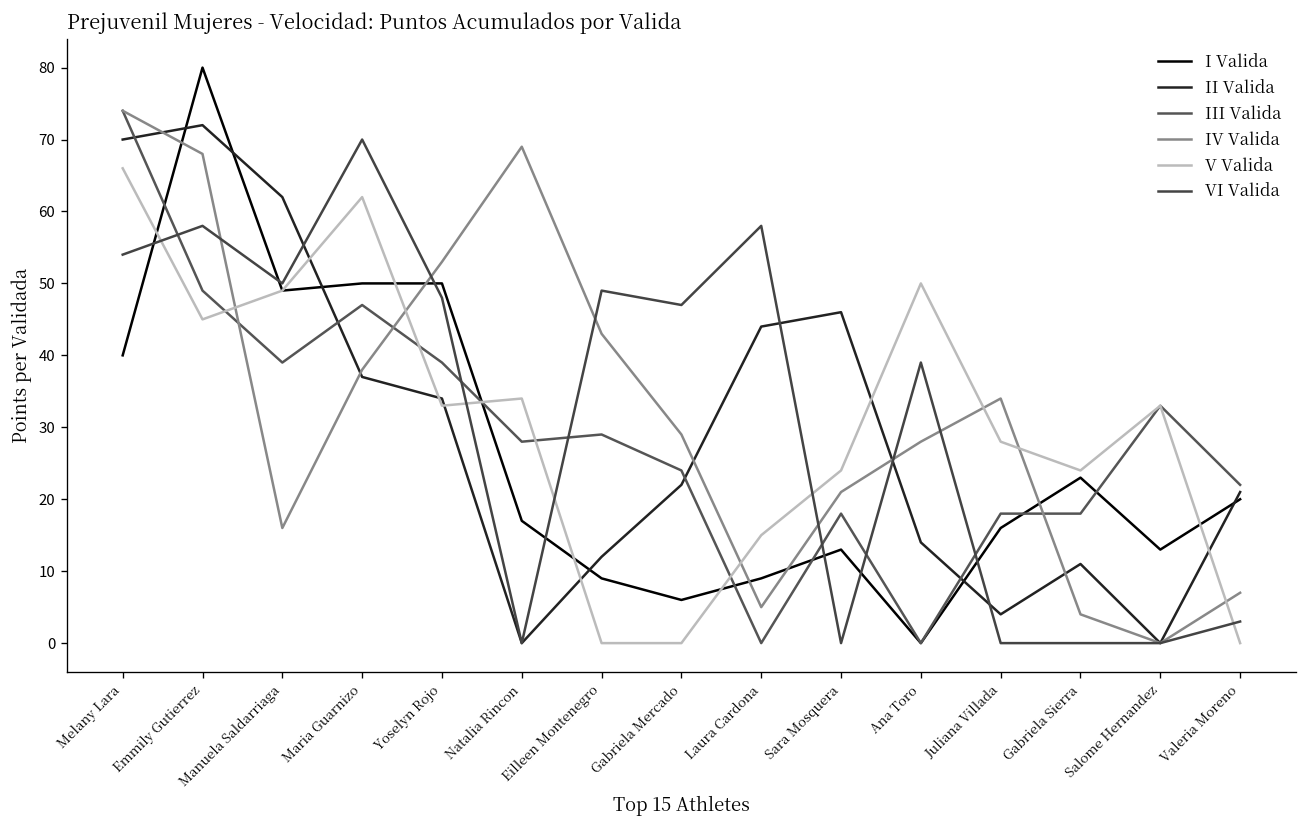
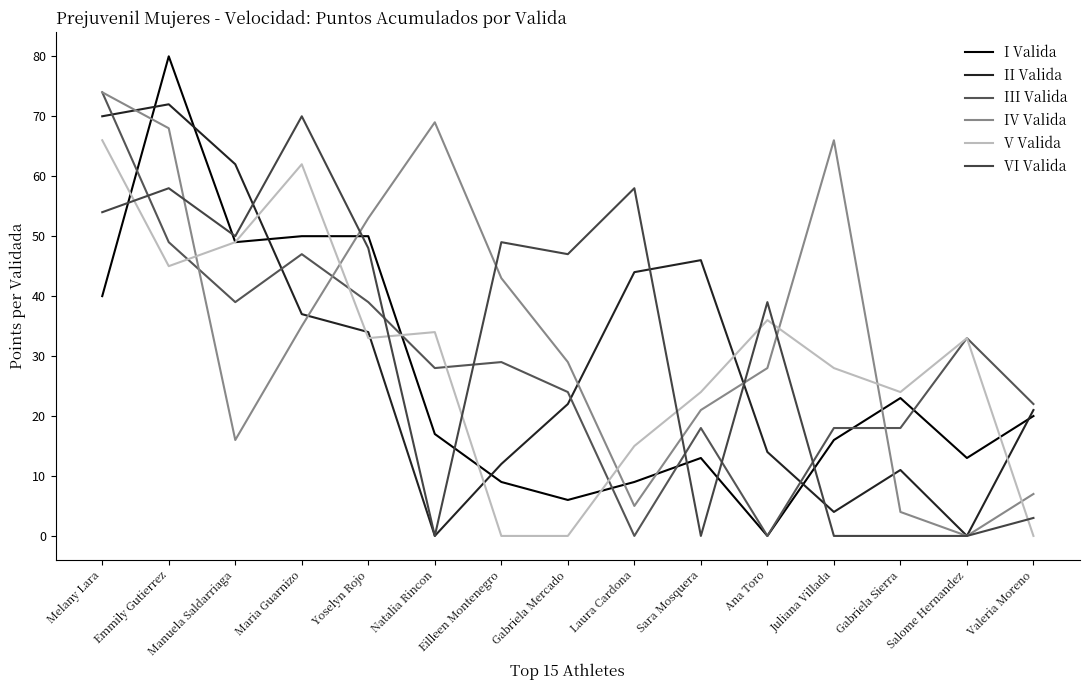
  {
    "IV Valida": {
      "Emmily Gutierrez": 68,
      "Manuela Saldarriaga": 16,
-     "Maria Guarnizo": 38,
+     "Maria Guarnizo": 35,
      "Yoselyn Rojo": 53,
      "Natalia Rincon": 69,
      "Eilleen Montenegro": 43,
      "Gabriela Mercado": 29,
      "Laura Cardona": 5,
      "Sara Mosquera": 21,
      "Ana Toro": 28,
-     "Juliana Villada": 34,
+     "Juliana Villada": 66,
      "Gabriela Sierra": 4,
      "Valeria Moreno": 7
    },
    "V Valida": {
      "Melany Lara": 66,
      "Emmily Gutierrez": 45,
      "Maria Guarnizo": 62,
      "Yoselyn Rojo": 33,
      "Natalia Rincon": 34,
      "Eilleen Montenegro": 0,
      "Gabriela Mercado": 0,
      "Laura Cardona": 15,
      "Sara Mosquera": 24,
-     "Ana Toro": 50,
+     "Ana Toro": 36,
      "Juliana Villada": 28,
      "Gabriela Sierra": 24,
      "Valeria Moreno": 0
    }
  }
